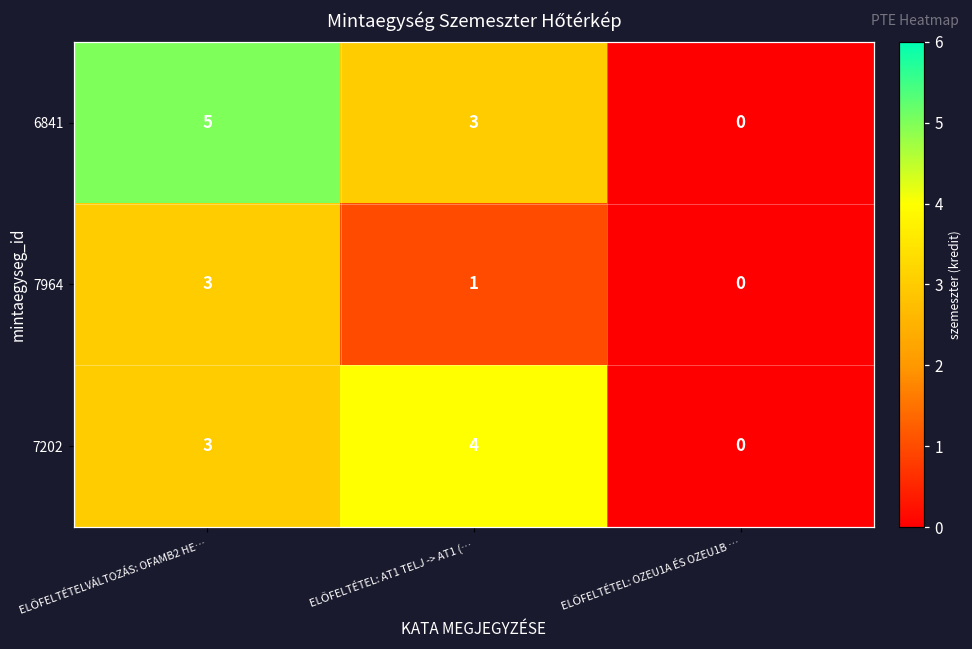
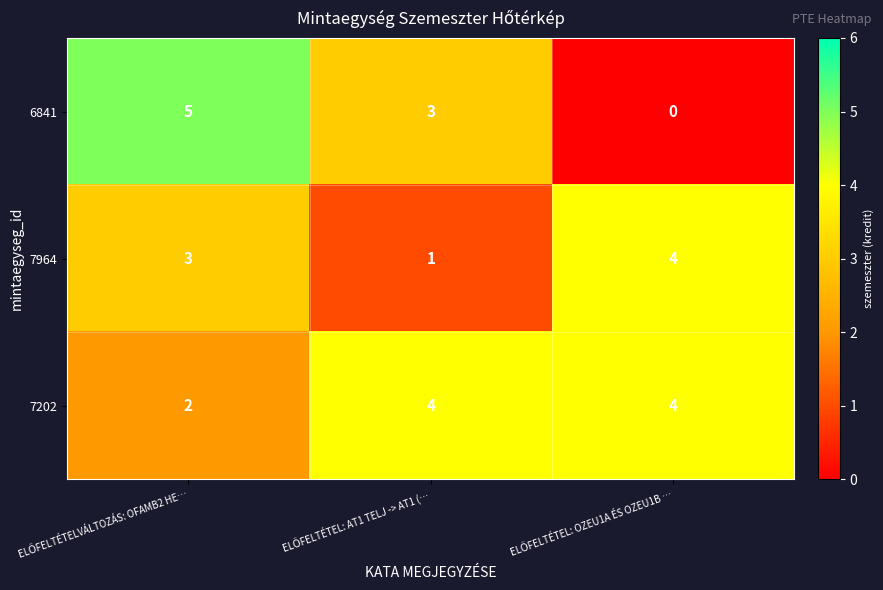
  {
    "6841": {
      "ELŐFELTÉTELVÁLTOZÁS: OFAMB2 HE…": 5,
      "ELŐFELTÉTEL: AT1 TELJ -> AT1 (…": 3,
      "ELŐFELTÉTEL: OZEU1A ÉS OZEU1B …": 0
    },
    "7964": {
      "ELŐFELTÉTELVÁLTOZÁS: OFAMB2 HE…": 3,
      "ELŐFELTÉTEL: AT1 TELJ -> AT1 (…": 1,
-     "ELŐFELTÉTEL: OZEU1A ÉS OZEU1B …": 0
+     "ELŐFELTÉTEL: OZEU1A ÉS OZEU1B …": 4
    },
    "7202": {
-     "ELŐFELTÉTELVÁLTOZÁS: OFAMB2 HE…": 3,
+     "ELŐFELTÉTELVÁLTOZÁS: OFAMB2 HE…": 2,
      "ELŐFELTÉTEL: AT1 TELJ -> AT1 (…": 4,
-     "ELŐFELTÉTEL: OZEU1A ÉS OZEU1B …": 0
+     "ELŐFELTÉTEL: OZEU1A ÉS OZEU1B …": 4
    }
  }
